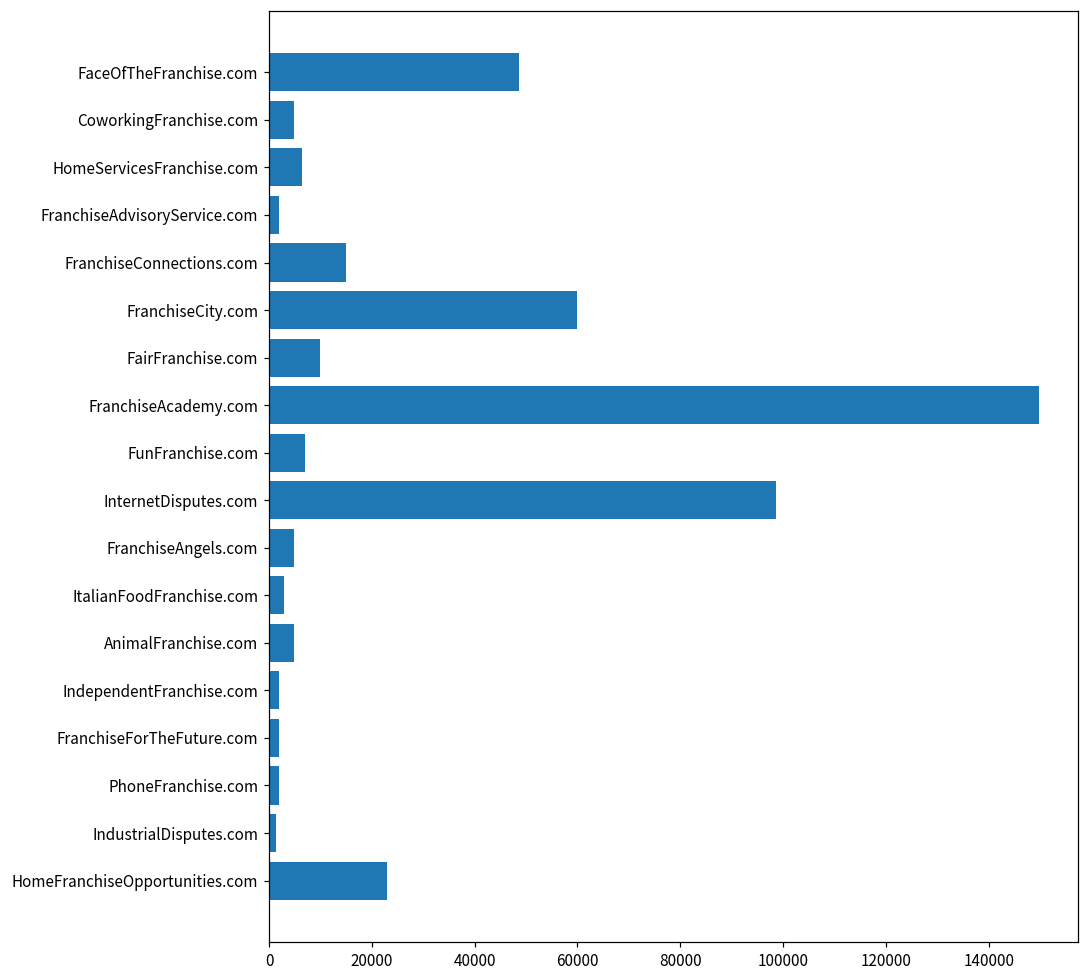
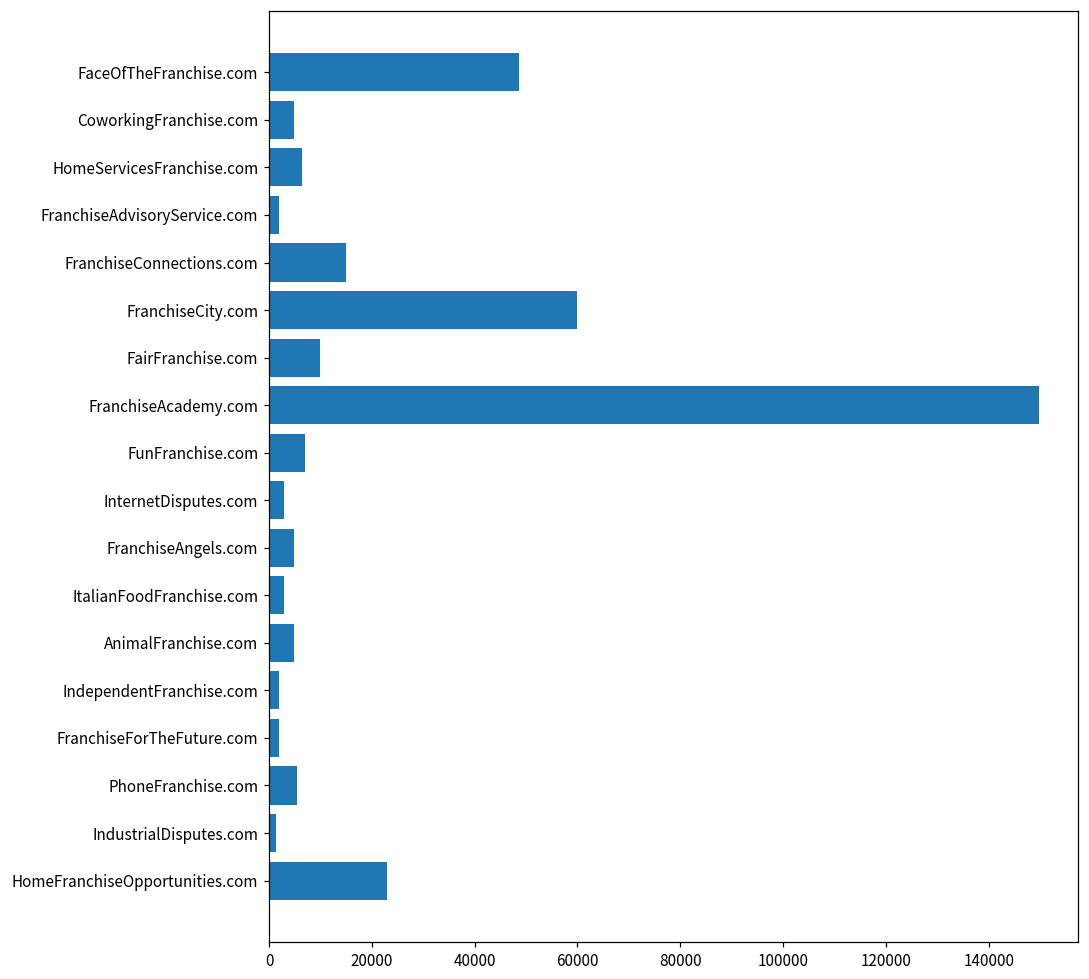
  {
    "FaceOfTheFranchise.com": 49000,
    "CoworkingFranchise.com": 5000,
    "HomeServicesFranchise.com": 6000,
    "FranchiseAdvisoryService.com": 2000,
    "FranchiseConnections.com": 15000,
    "FranchiseCity.com": 60000,
    "FairFranchise.com": 10000,
    "FranchiseAcademy.com": 150000,
    "FunFranchise.com": 7000,
-   "InternetDisputes.com": 99000,
+   "InternetDisputes.com": 3000,
    "FranchiseAngels.com": 5000,
    "ItalianFoodFranchise.com": 3000,
    "AnimalFranchise.com": 5000,
    "IndependentFranchise.com": 2000,
    "FranchiseForTheFuture.com": 2000,
-   "PhoneFranchise.com": 2000,
+   "PhoneFranchise.com": 5000,
    "IndustrialDisputes.com": 1000,
    "HomeFranchiseOpportunities.com": 23000
  }
